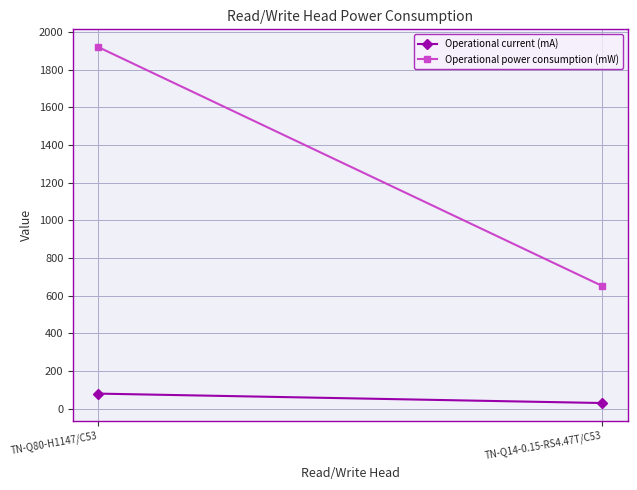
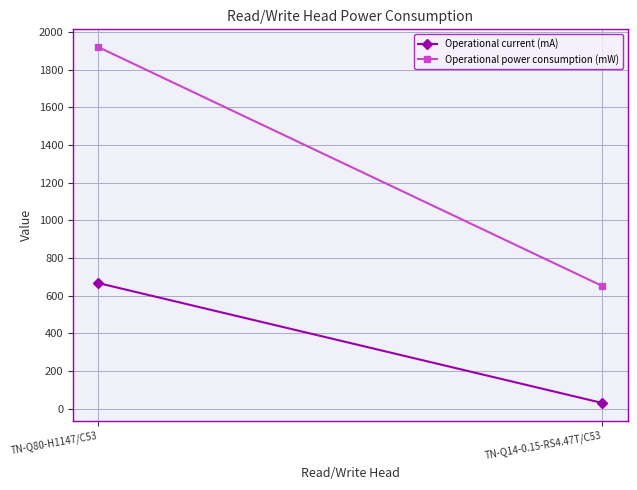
  {
    "Operational current (mA)": {
-     "TN-Q80-H1147/C53": 80,
+     "TN-Q80-H1147/C53": 670,
      "TN-Q14-0.15-RS4.47T/C53": 30
    },
    "Operational power consumption (mW)": {
      "TN-Q80-H1147/C53": 1920,
      "TN-Q14-0.15-RS4.47T/C53": 650
    }
  }
